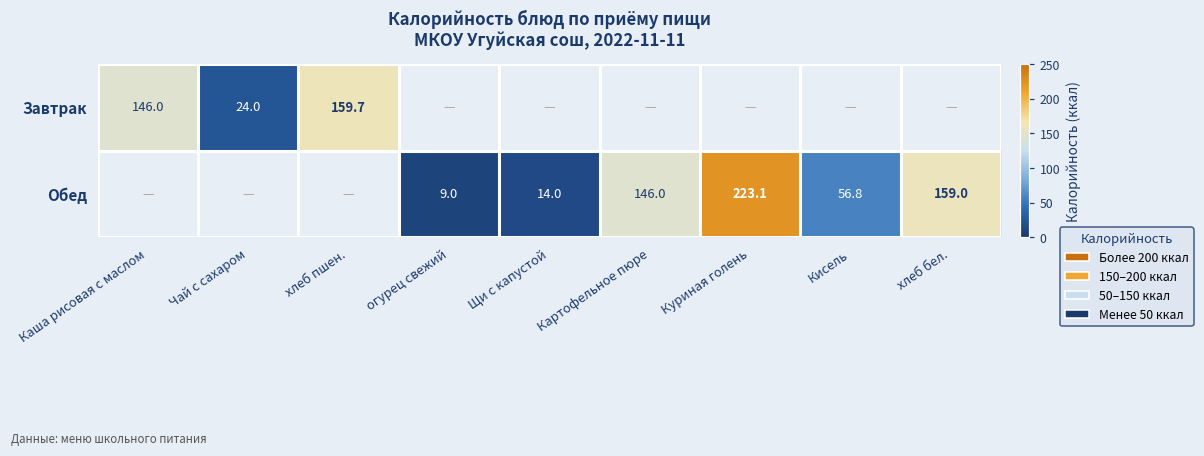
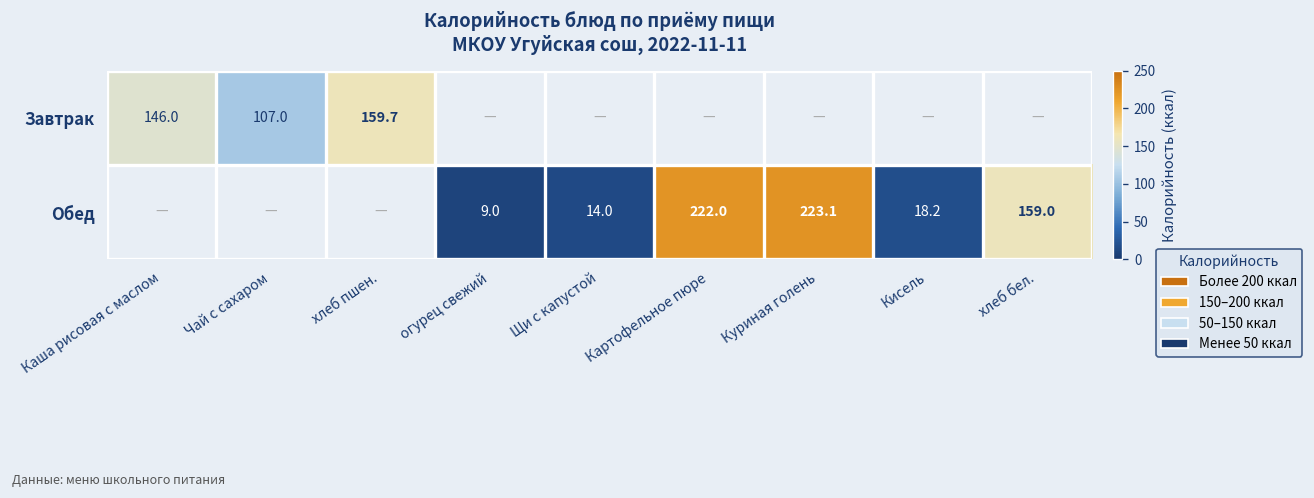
  {
    "Завтрак": {
      "Каша рисовая с маслом": 146.0,
-     "Чай с сахаром": 24.0,
+     "Чай с сахаром": 107.0,
      "хлеб пшен.": 159.7
    },
    "Обед": {
      "огурец свежий": 9.0,
      "Щи с капустой": 14.0,
-     "Картофельное пюре": 146.0,
+     "Картофельное пюре": 222.0,
      "Куриная голень": 223.1,
-     "Кисель": 56.8,
+     "Кисель": 18.2,
      "хлеб бел.": 159.0
    }
  }
